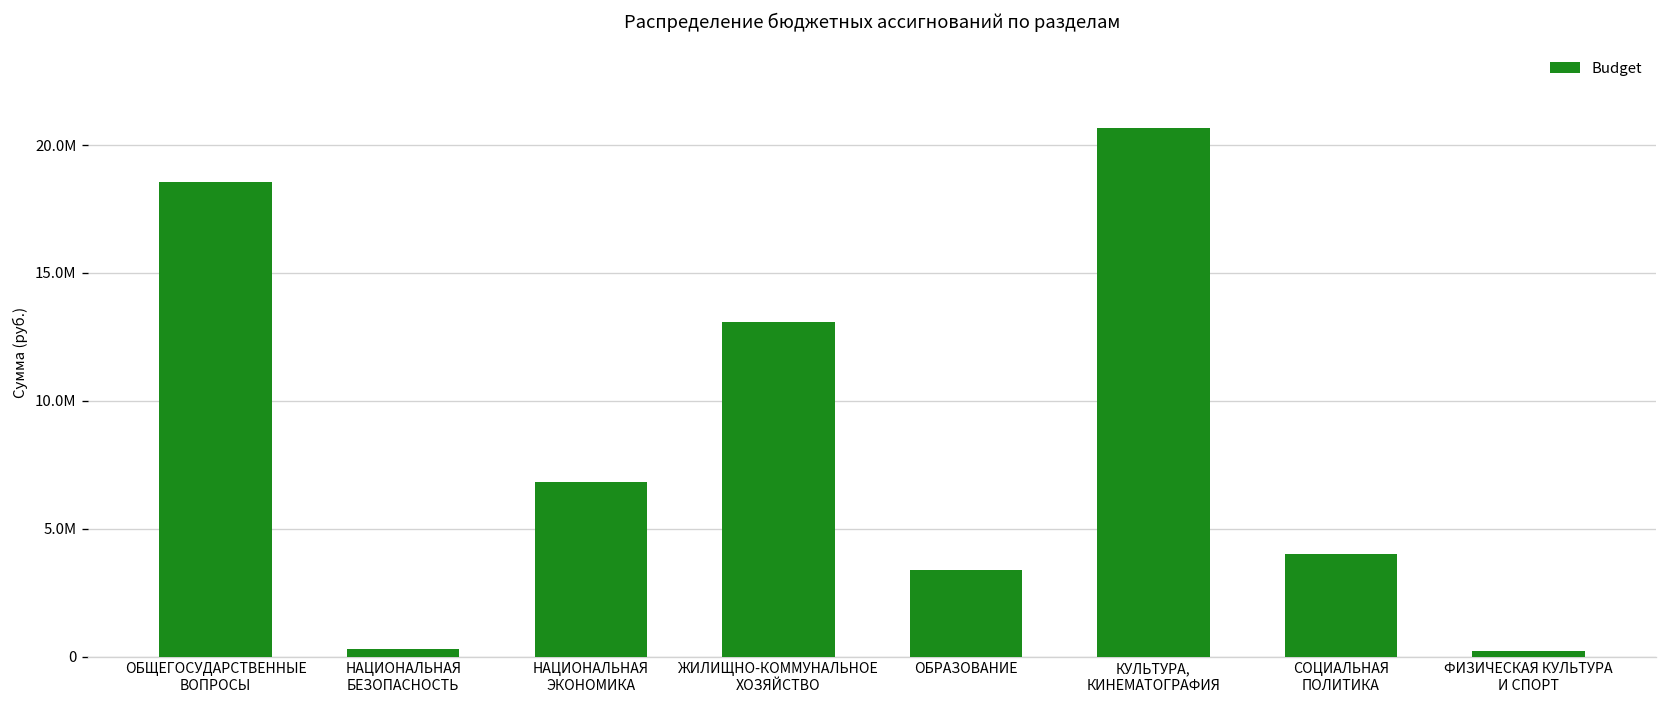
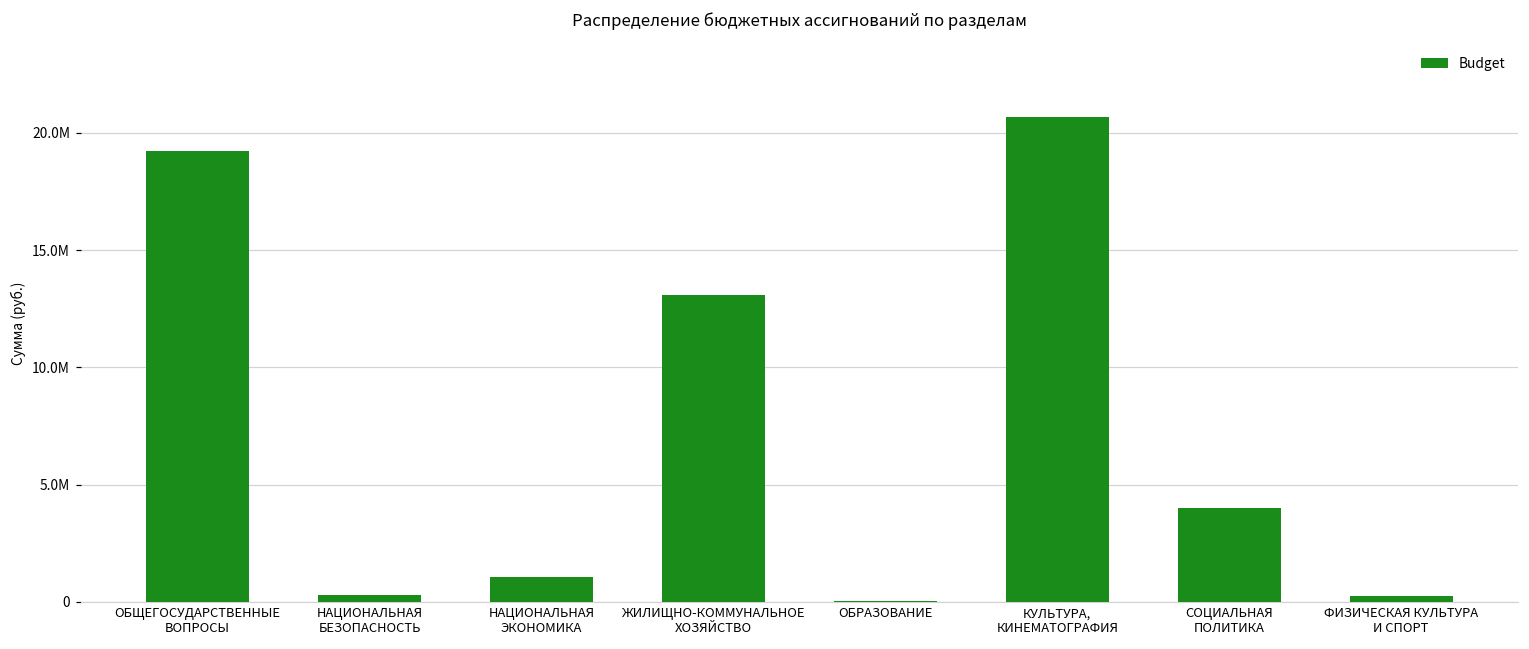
  {
-   "ОБЩЕГОСУДАРСТВЕННЫЕ ВОПРОСЫ": 18600000,
+   "ОБЩЕГОСУДАРСТВЕННЫЕ ВОПРОСЫ": 19200000,
    "НАЦИОНАЛЬНАЯ БЕЗОПАСНОСТЬ": 300000,
-   "НАЦИОНАЛЬНАЯ ЭКОНОМИКА": 6800000,
+   "НАЦИОНАЛЬНАЯ ЭКОНОМИКА": 1000000,
    "ЖИЛИЩНО-КОММУНАЛЬНОЕ ХОЗЯЙСТВО": 13100000,
-   "ОБРАЗОВАНИЕ": 3400000,
+   "ОБРАЗОВАНИЕ": 100000,
    "КУЛЬТУРА, КИНЕМАТОГРАФИЯ": 20700000,
    "СОЦИАЛЬНАЯ ПОЛИТИКА": 4000000,
    "ФИЗИЧЕСКАЯ КУЛЬТУРА И СПОРТ": 200000
  }
